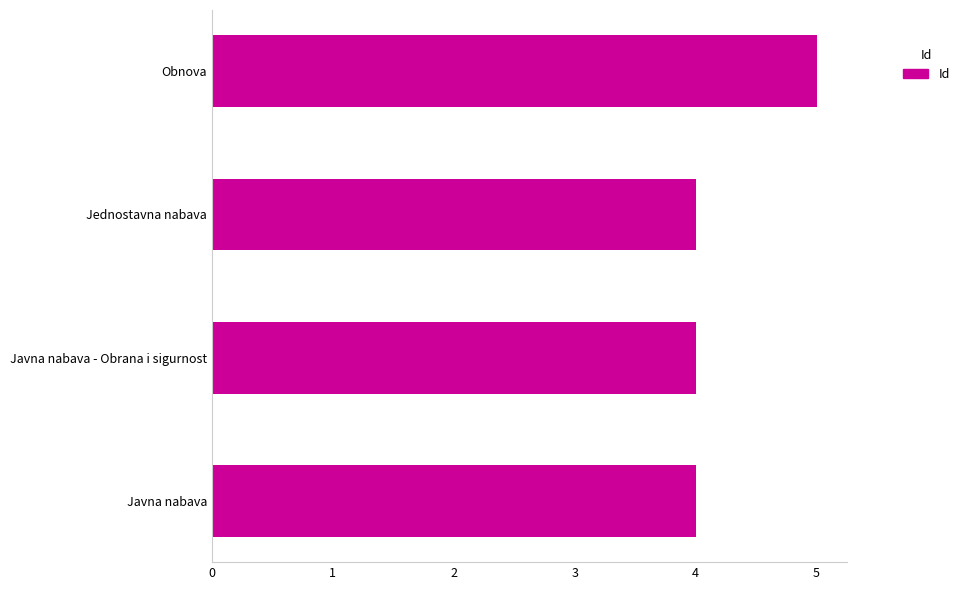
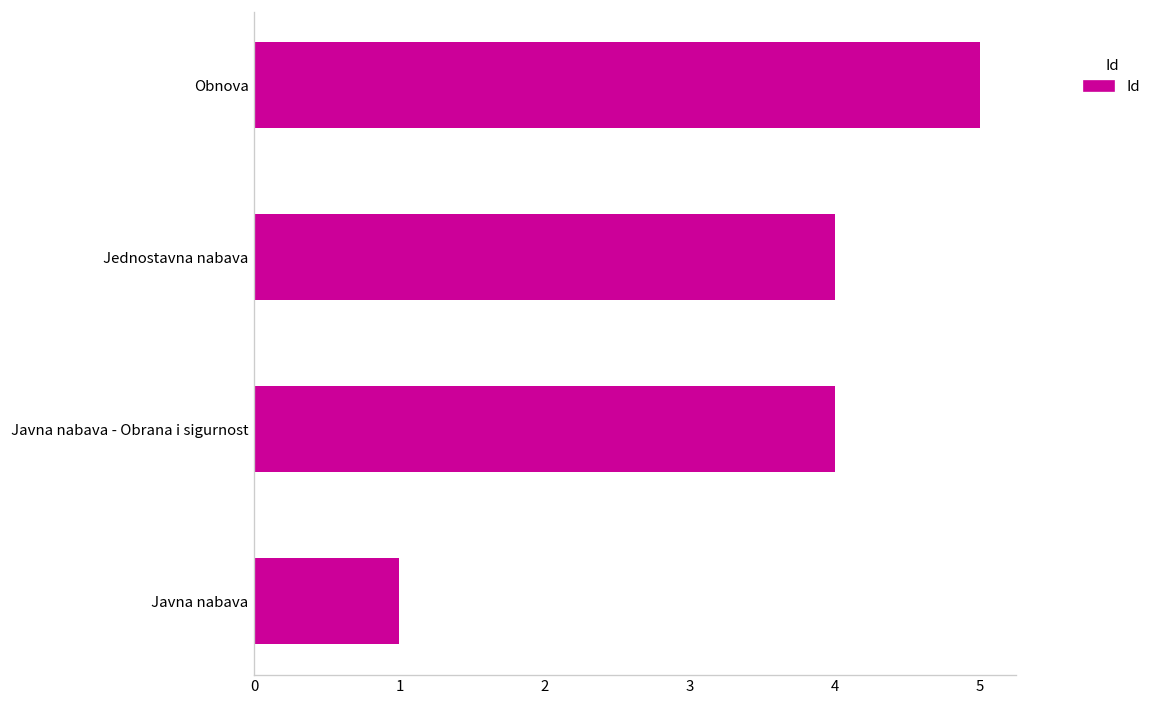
  {
    "Obnova": 5,
    "Jednostavna nabava": 4,
    "Javna nabava - Obrana i sigurnost": 4,
-   "Javna nabava": 4
+   "Javna nabava": 1
  }
